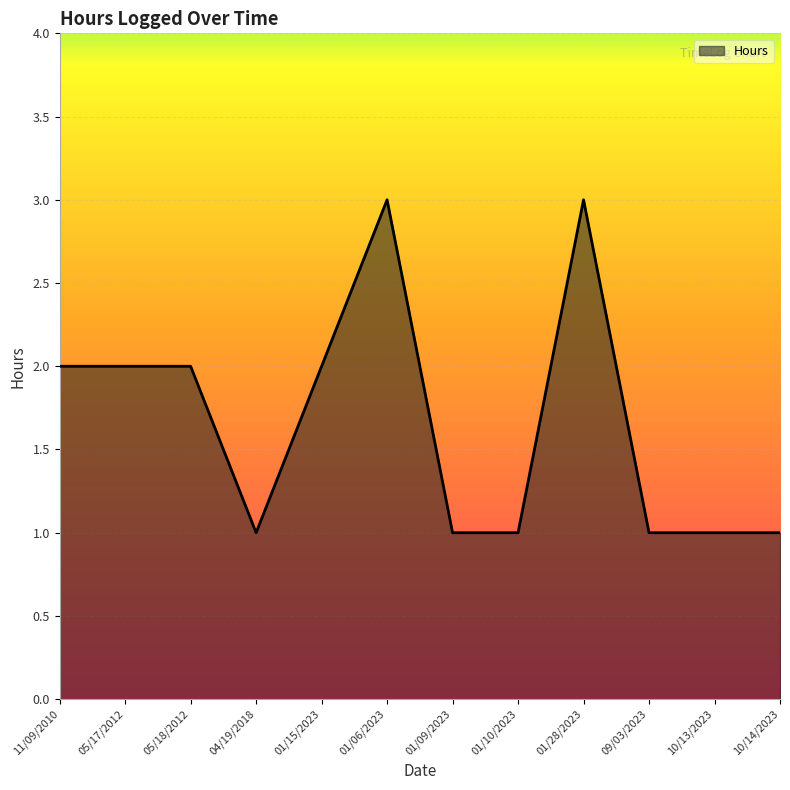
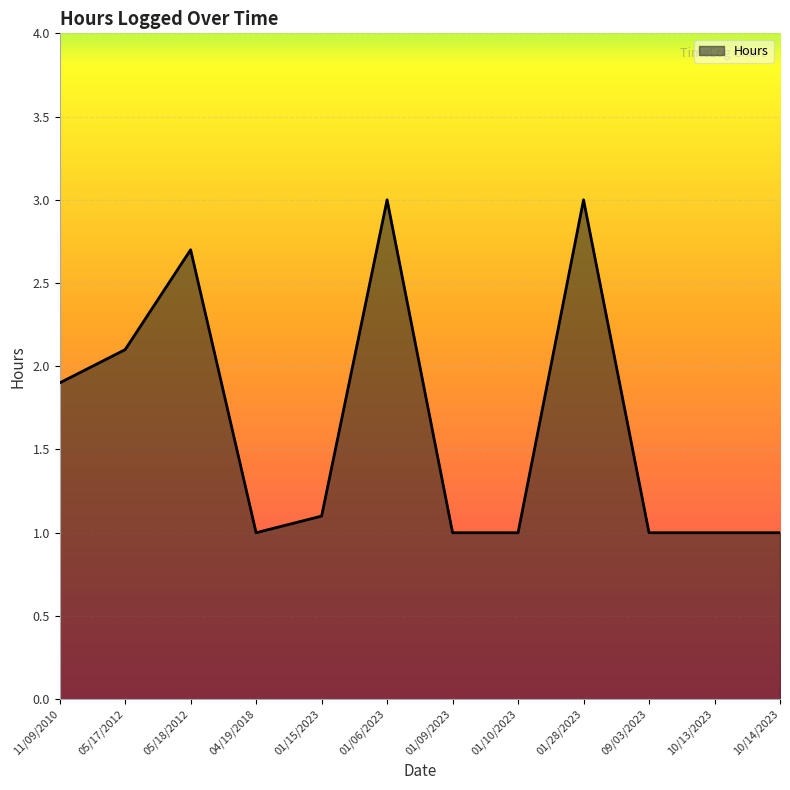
  {
-   "11/09/2010": 2.0,
-   "05/17/2012": 2.0,
-   "05/18/2012": 2.0,
+   "11/09/2010": 1.9,
+   "05/17/2012": 2.1,
+   "05/18/2012": 2.7,
    "04/19/2018": 1.0,
-   "01/15/2023": 2.0,
+   "01/15/2023": 1.1,
    "01/06/2023": 3.0,
    "01/09/2023": 1.0,
    "01/10/2023": 1.0,
    "01/28/2023": 3.0,
    "09/03/2023": 1.0,
    "10/13/2023": 1.0,
    "10/14/2023": 1.0
  }
